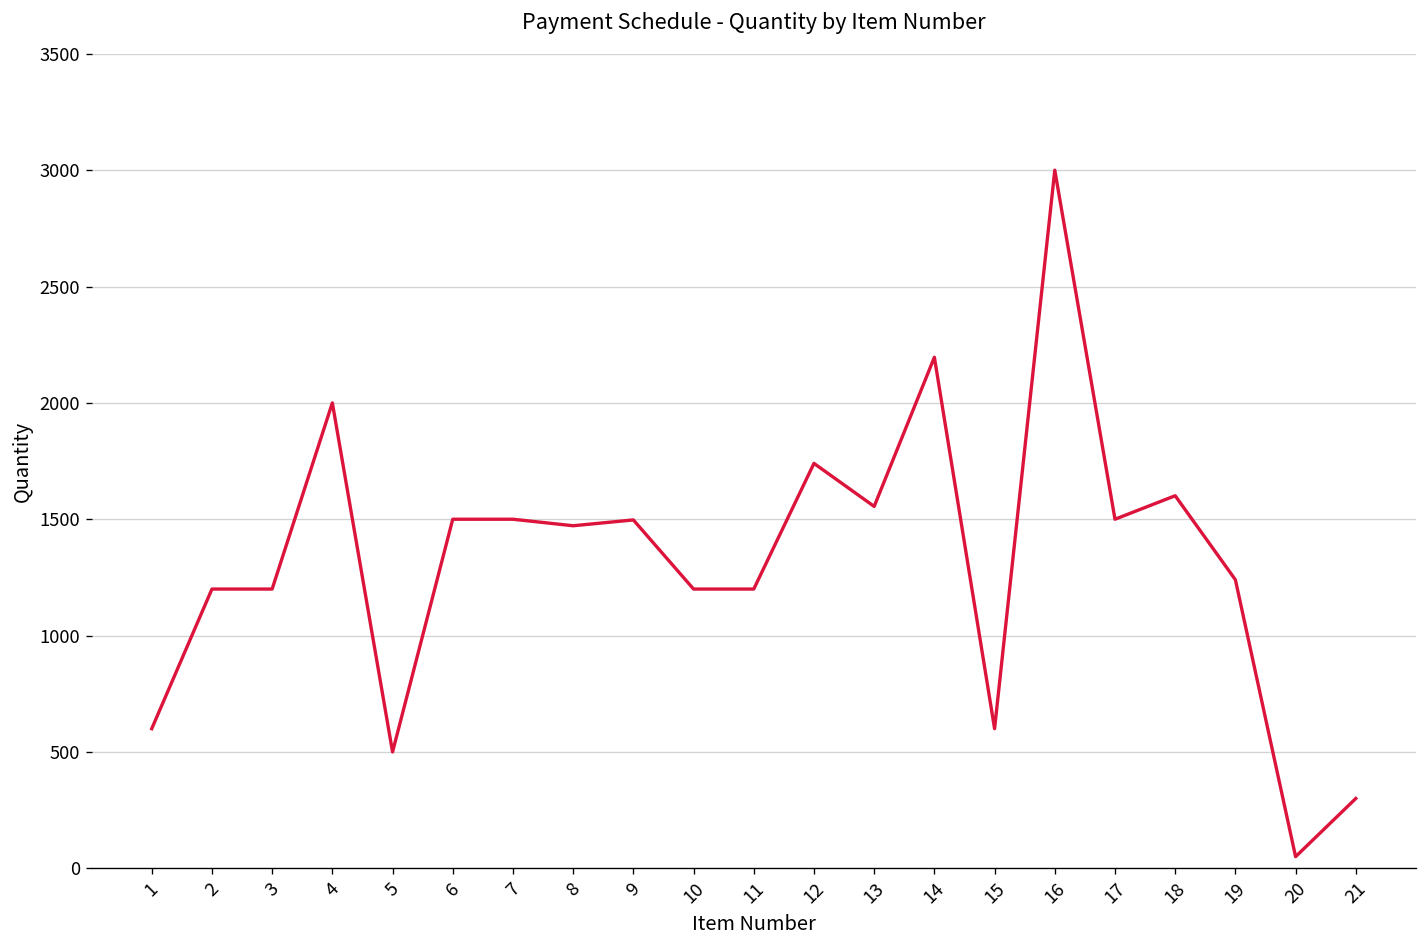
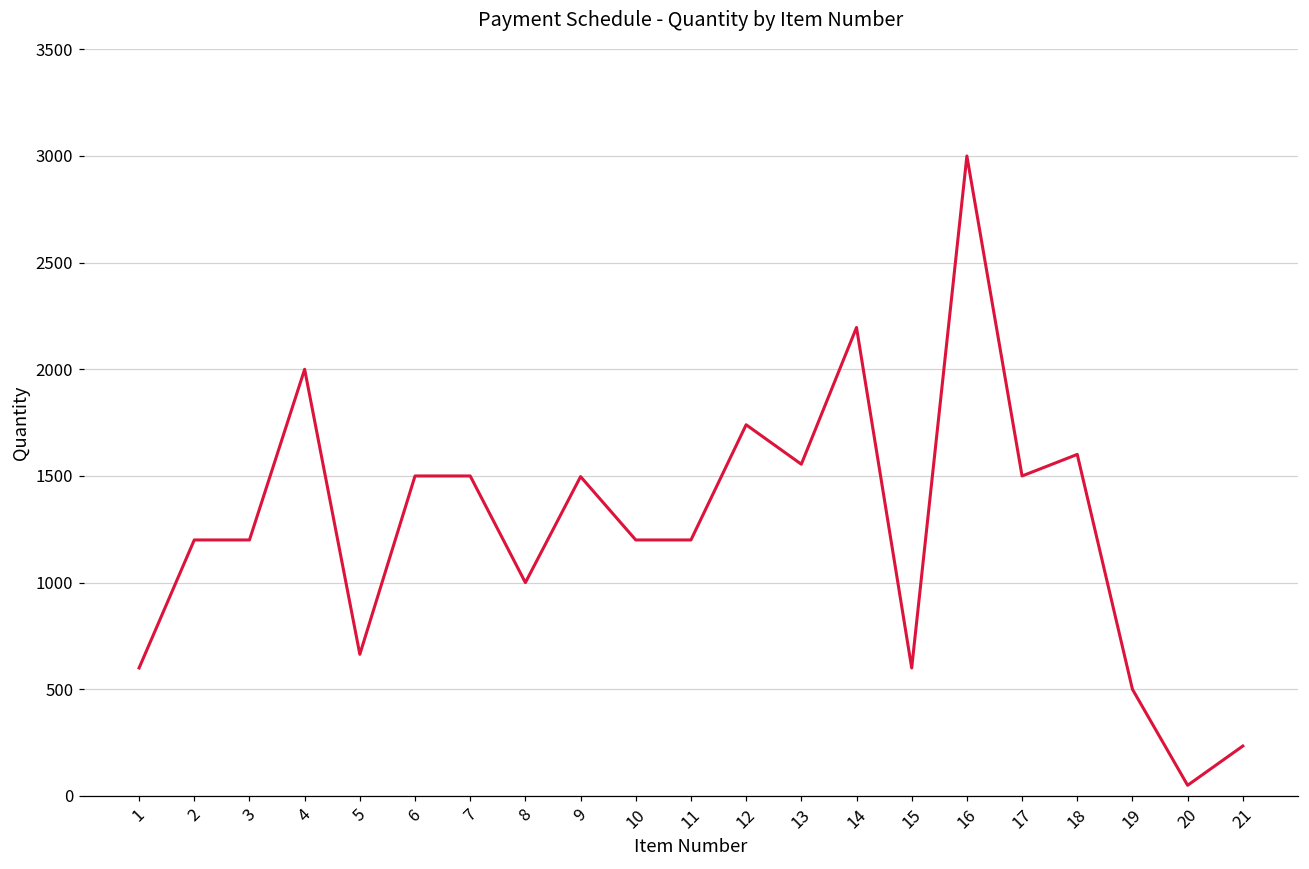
  {
    "1": 600,
    "2": 1200,
    "3": 1200,
    "4": 2000,
-   "5": 500,
+   "5": 660,
    "6": 1500,
    "7": 1500,
-   "8": 1470,
+   "8": 1000,
    "9": 1500,
    "10": 1200,
    "11": 1200,
    "12": 1740,
    "13": 1560,
    "14": 2200,
    "15": 600,
    "16": 3000,
    "17": 1500,
    "18": 1600,
-   "19": 1240,
+   "19": 500,
    "20": 50,
-   "21": 300
+   "21": 230
  }
